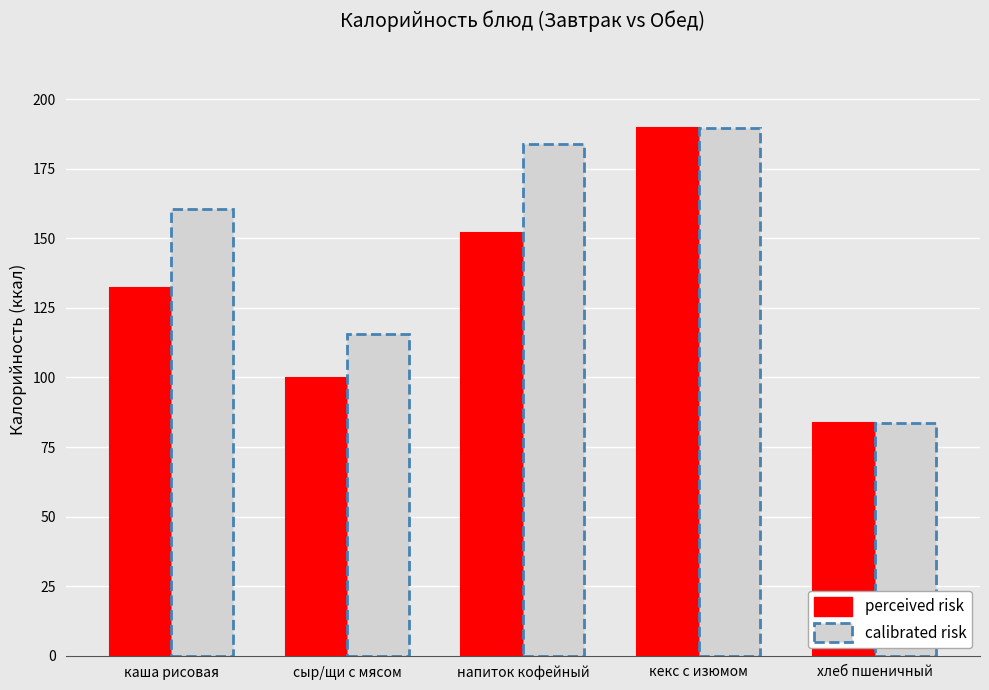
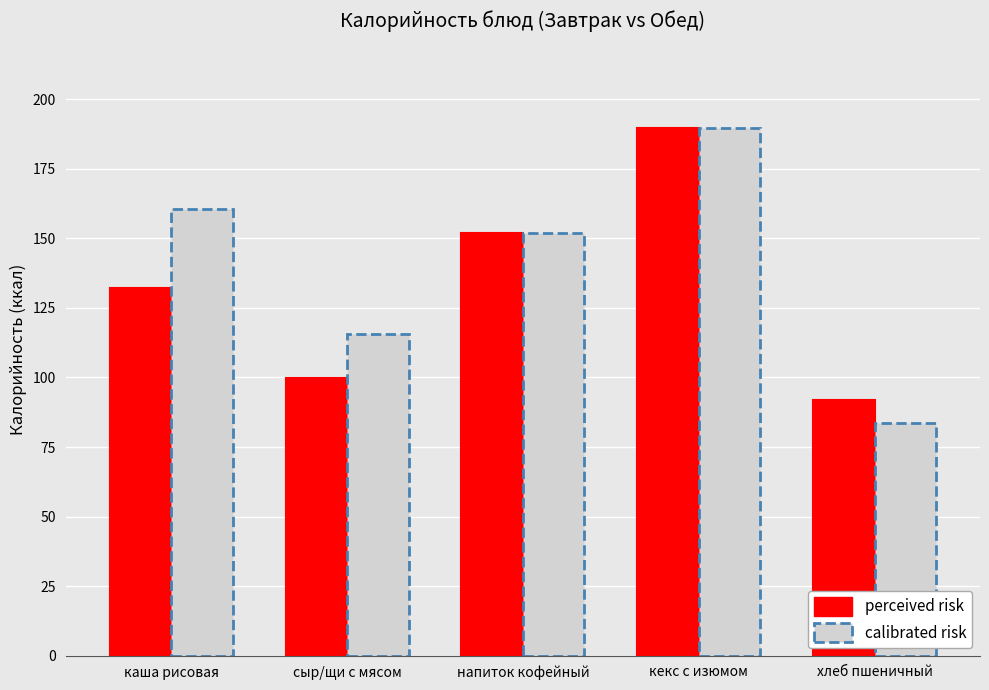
  {
    "perceived risk": {
      "каша рисовая": 132,
      "сыр/щи с мясом": 100,
      "напиток кофейный": 152,
      "кекс с изюмом": 190,
-     "хлеб пшеничный": 84
+     "хлеб пшеничный": 92
    },
    "calibrated risk": {
      "каша рисовая": 161,
      "сыр/щи с мясом": 116,
-     "напиток кофейный": 184,
+     "напиток кофейный": 152,
      "кекс с изюмом": 190,
      "хлеб пшеничный": 84
    }
  }
